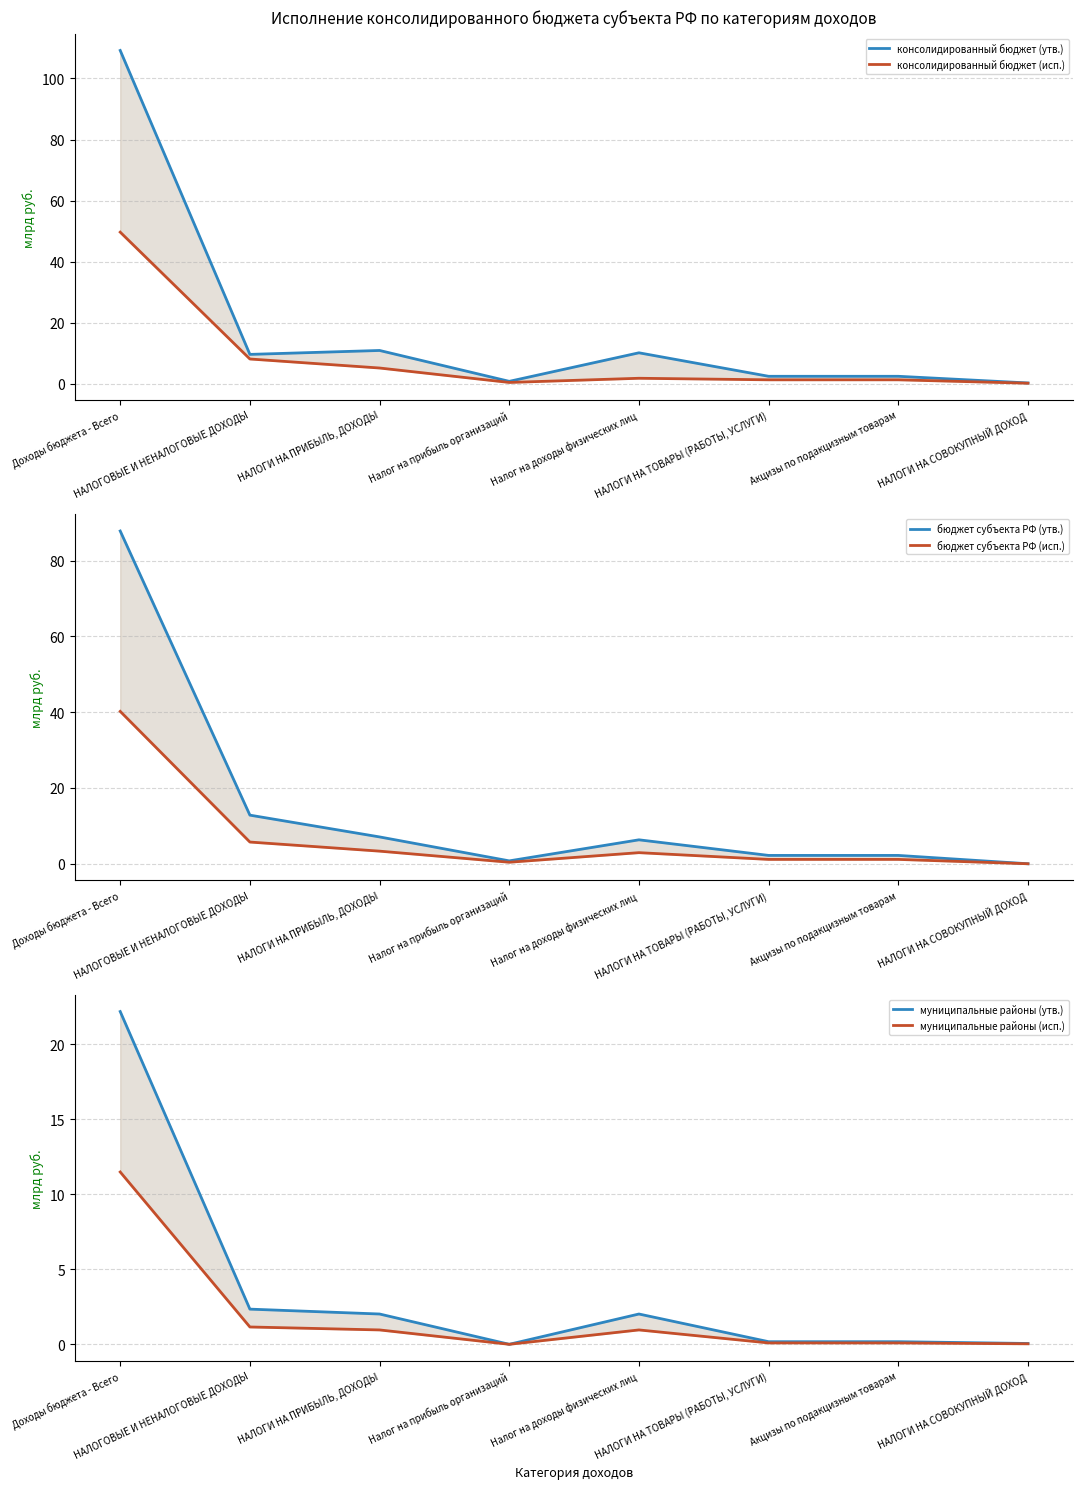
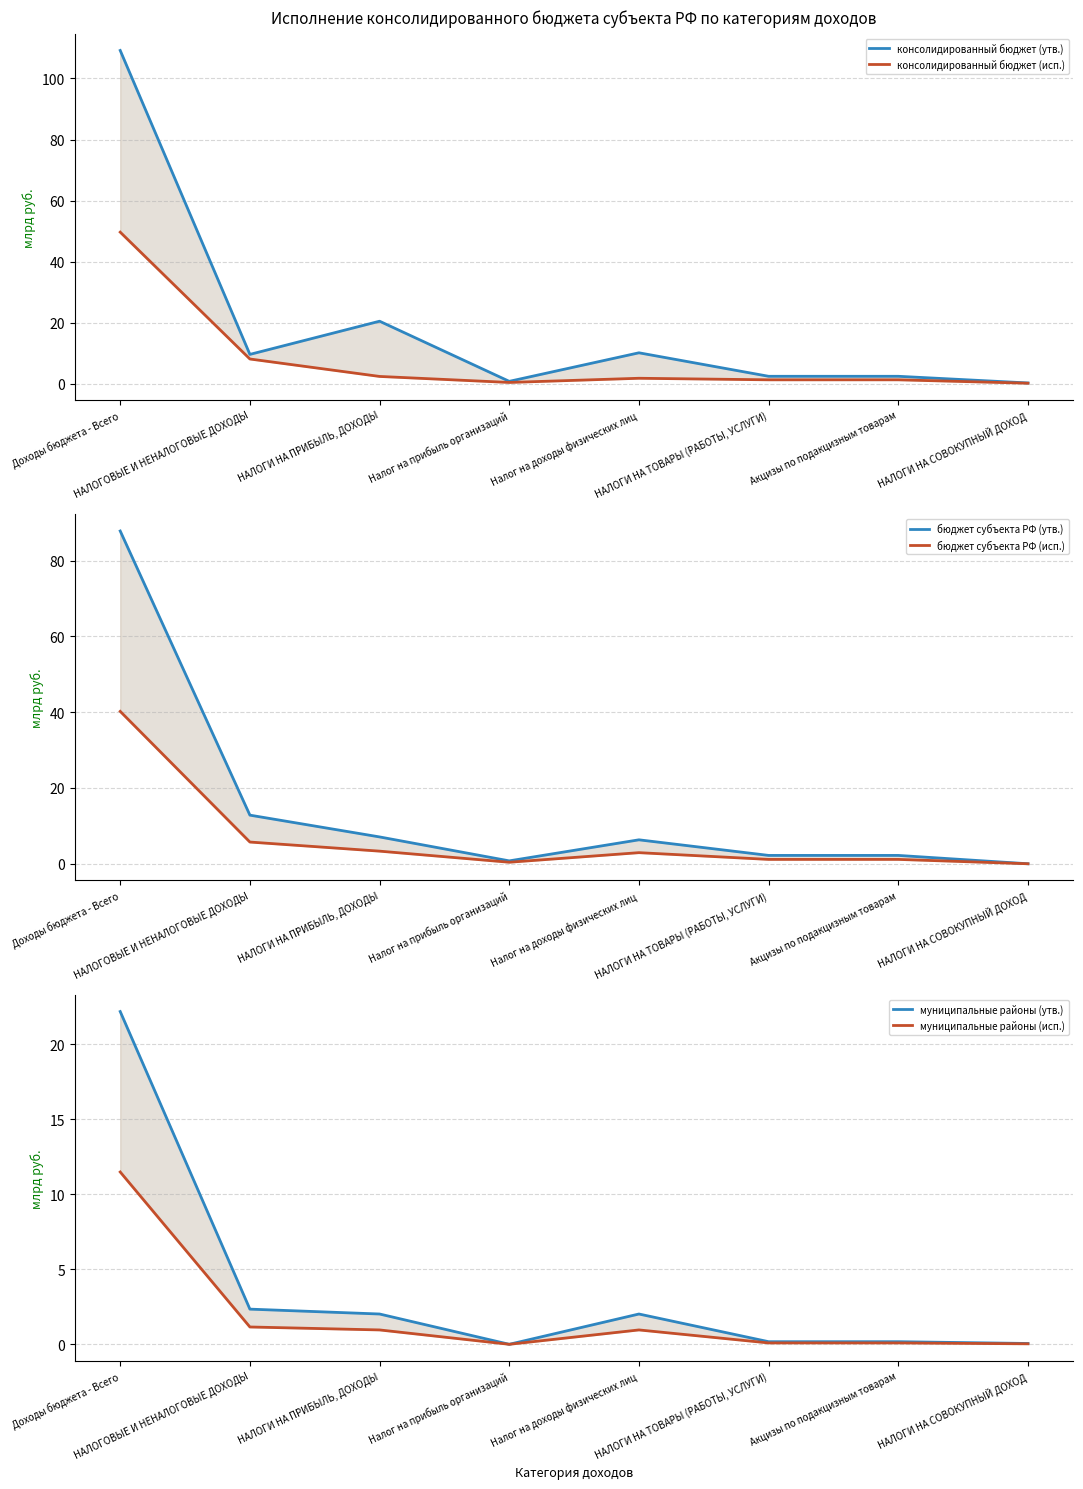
  {
    "Исполнение консолидированного бюджета субъекта РФ по категориям доходов": {
      "консолидированный бюджет (утв.)": {
        "Доходы бюджета - Всего": 109,
        "НАЛОГОВЫЕ И НЕНАЛОГОВЫЕ ДОХОДЫ": 10,
-       "НАЛОГИ НА ПРИБЫЛЬ, ДОХОДЫ": 11,
+       "НАЛОГИ НА ПРИБЫЛЬ, ДОХОДЫ": 20,
        "Налог на доходы физических лиц": 10,
        "НАЛОГИ НА ТОВАРЫ (РАБОТЫ, УСЛУГИ)": 2,
        "Акцизы по подакцизным товарам": 2
      },
      "консолидированный бюджет (исп.)": {
        "Доходы бюджета - Всего": 50,
        "НАЛОГОВЫЕ И НЕНАЛОГОВЫЕ ДОХОДЫ": 8,
-       "НАЛОГИ НА ПРИБЫЛЬ, ДОХОДЫ": 5,
+       "НАЛОГИ НА ПРИБЫЛЬ, ДОХОДЫ": 2,
        "Налог на доходы физических лиц": 2,
        "НАЛОГИ НА ТОВАРЫ (РАБОТЫ, УСЛУГИ)": 1,
        "Акцизы по подакцизным товарам": 1
      }
    }
  }
